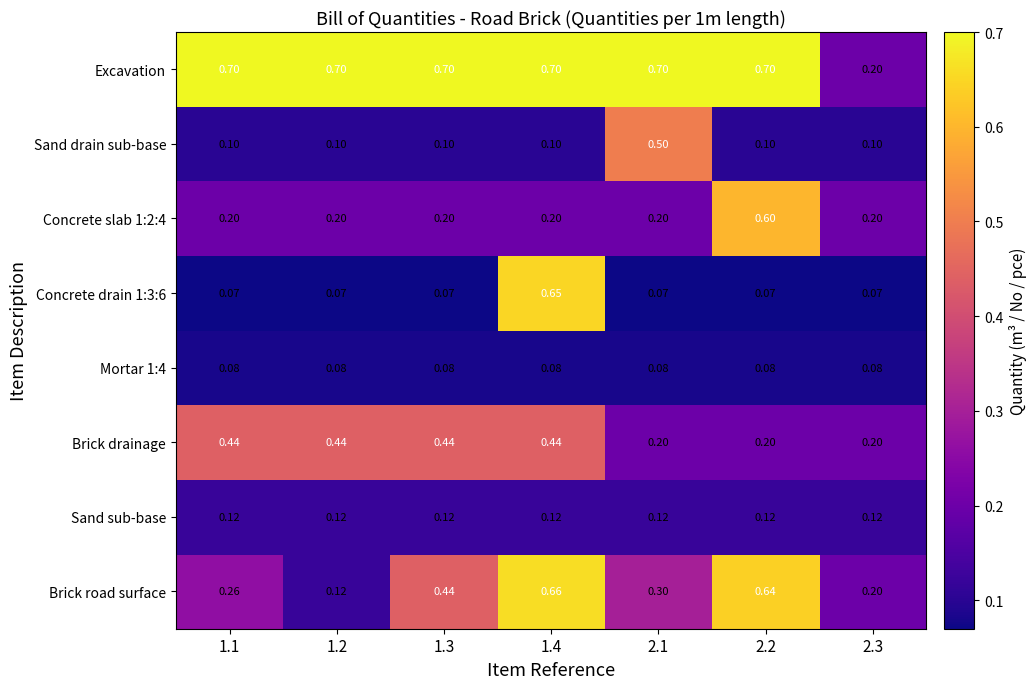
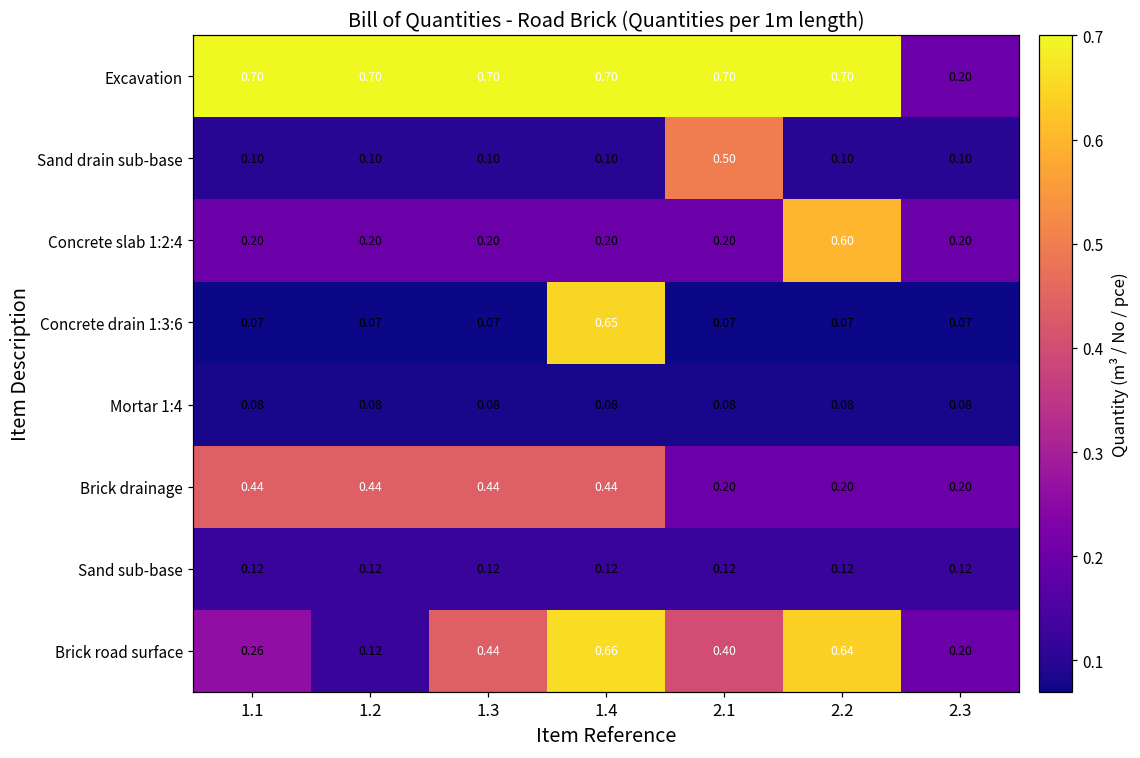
  {
    "Excavation": {
      "1.1": 0.70,
      "1.2": 0.70,
      "1.3": 0.70,
      "1.4": 0.70,
      "2.1": 0.70,
      "2.2": 0.70,
      "2.3": 0.20
    },
    "Sand drain sub-base": {
      "1.1": 0.10,
      "1.2": 0.10,
      "1.3": 0.10,
      "1.4": 0.10,
      "2.1": 0.50,
      "2.2": 0.10,
      "2.3": 0.10
    },
    "Concrete slab 1:2:4": {
      "1.1": 0.20,
      "1.2": 0.20,
      "1.3": 0.20,
      "1.4": 0.20,
      "2.1": 0.20,
      "2.2": 0.60,
      "2.3": 0.20
    },
    "Concrete drain 1:3:6": {
      "1.1": 0.07,
      "1.2": 0.07,
      "1.3": 0.07,
      "1.4": 0.65,
      "2.1": 0.07,
      "2.2": 0.07,
      "2.3": 0.07
    },
    "Mortar 1:4": {
      "1.1": 0.08,
      "1.2": 0.08,
      "1.3": 0.08,
      "1.4": 0.08,
      "2.1": 0.08,
      "2.2": 0.08,
      "2.3": 0.08
    },
    "Brick drainage": {
      "1.1": 0.44,
      "1.2": 0.44,
      "1.3": 0.44,
      "1.4": 0.44,
      "2.1": 0.20,
      "2.2": 0.20,
      "2.3": 0.20
    },
    "Sand sub-base": {
      "1.1": 0.12,
      "1.2": 0.12,
      "1.3": 0.12,
      "1.4": 0.12,
      "2.1": 0.12,
      "2.2": 0.12,
      "2.3": 0.12
    },
    "Brick road surface": {
      "1.1": 0.26,
      "1.2": 0.12,
      "1.3": 0.44,
      "1.4": 0.66,
-     "2.1": 0.30,
+     "2.1": 0.40,
      "2.2": 0.64,
      "2.3": 0.20
    }
  }
